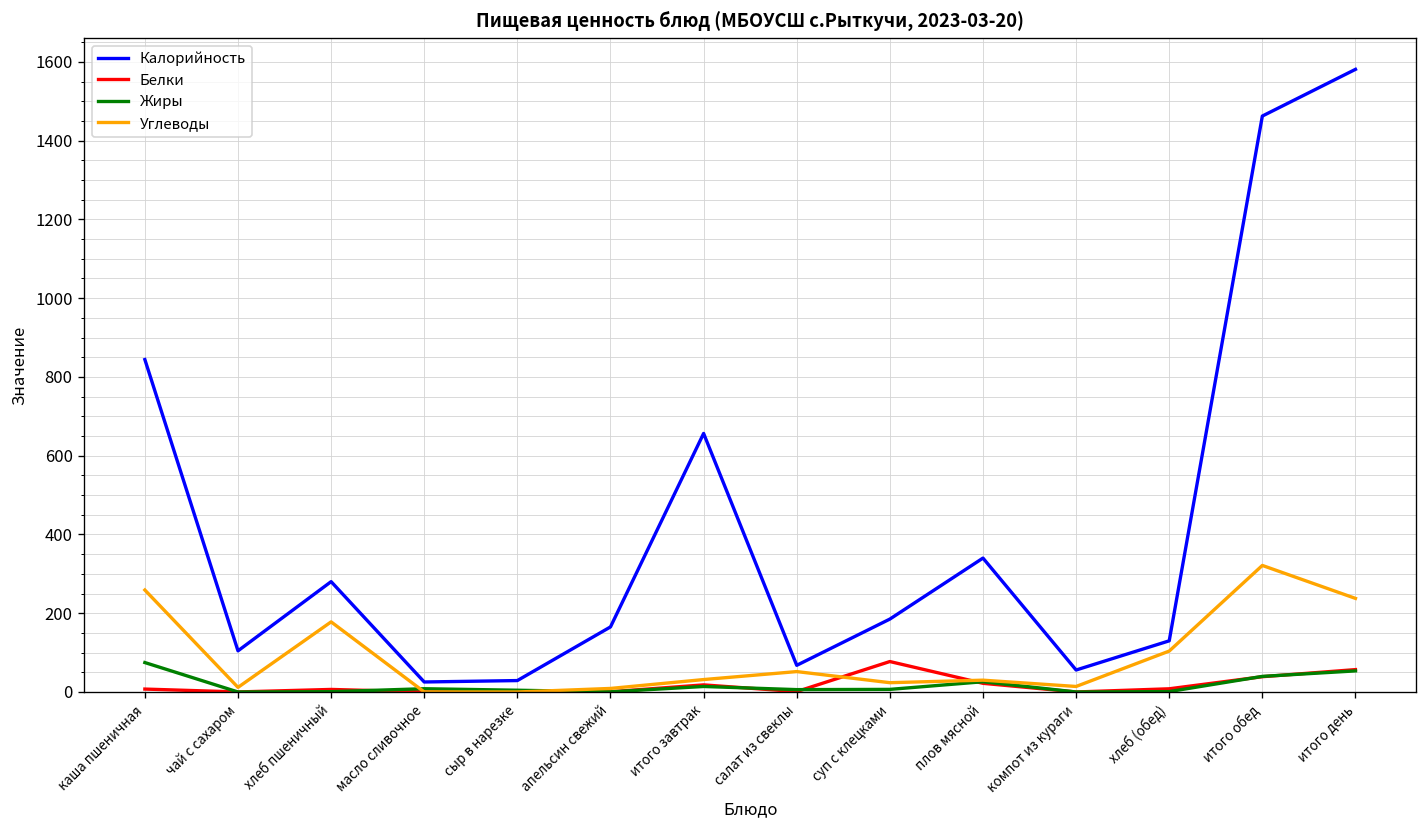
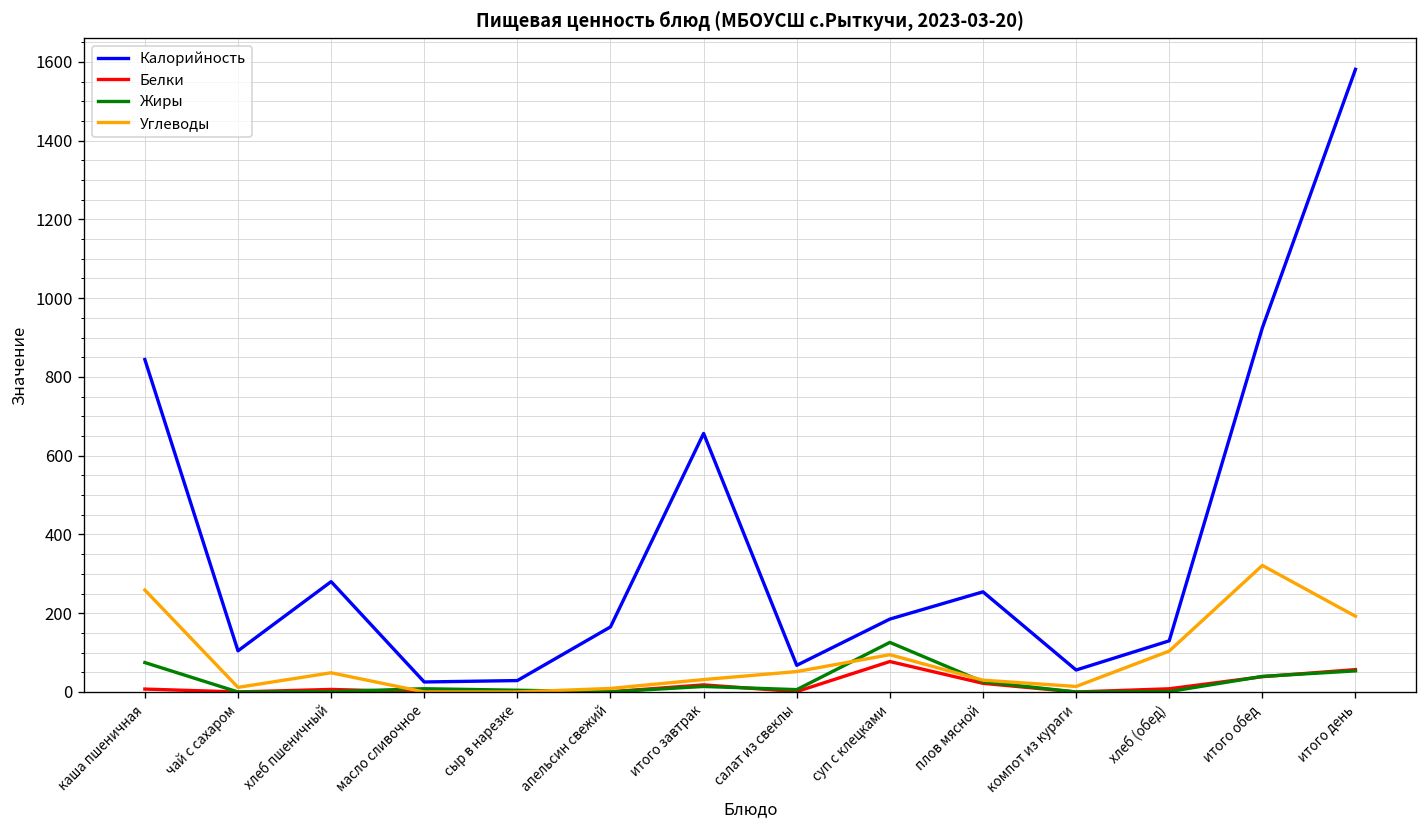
  {
    "Калорийность": {
      "каша пшеничная": 840,
      "чай с сахаром": 100,
      "хлеб пшеничный": 280,
      "масло сливочное": 30,
      "сыр в нарезке": 30,
      "апельсин свежий": 170,
      "итого завтрак": 660,
      "салат из свеклы": 70,
      "суп с клецками": 190,
-     "плов мясной": 340,
+     "плов мясной": 250,
      "компот из кураги": 60,
      "хлеб (обед)": 130,
-     "итого обед": 1460,
+     "итого обед": 920,
      "итого день": 1580
    },
    "Белки": {
      "каша пшеничная": 10,
      "суп с клецками": 80
    },
    "Жиры": {
      "каша пшеничная": 70,
      "масло сливочное": 10,
-     "суп с клецками": 10
+     "суп с клецками": 130
    },
    "Углеводы": {
      "каша пшеничная": 260,
      "чай с сахаром": 10,
-     "хлеб пшеничный": 180,
+     "хлеб пшеничный": 50,
      "апельсин свежий": 10,
      "итого завтрак": 30,
      "салат из свеклы": 50,
-     "суп с клецками": 20,
+     "суп с клецками": 90,
      "компот из кураги": 10,
      "хлеб (обед)": 100,
      "итого обед": 320,
-     "итого день": 240
+     "итого день": 190
    }
  }
